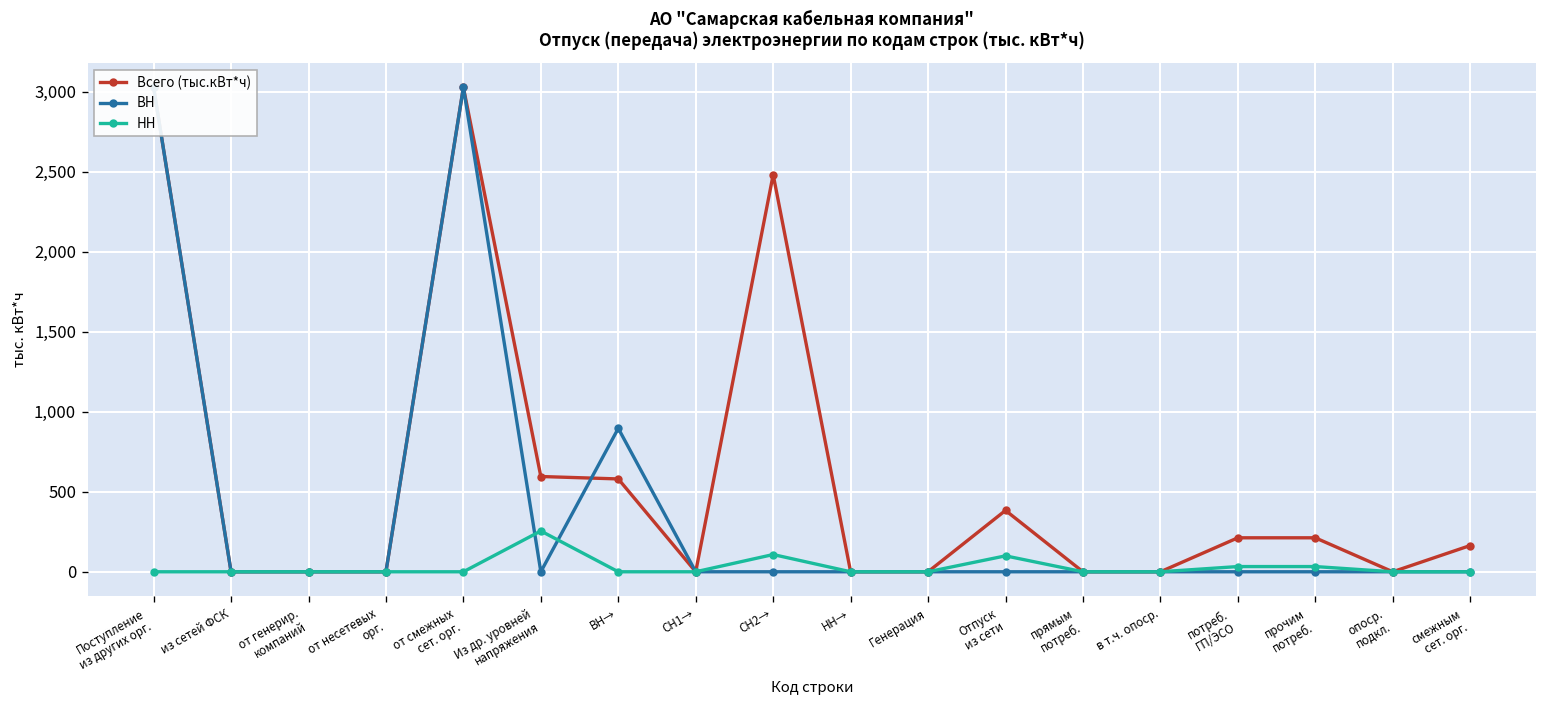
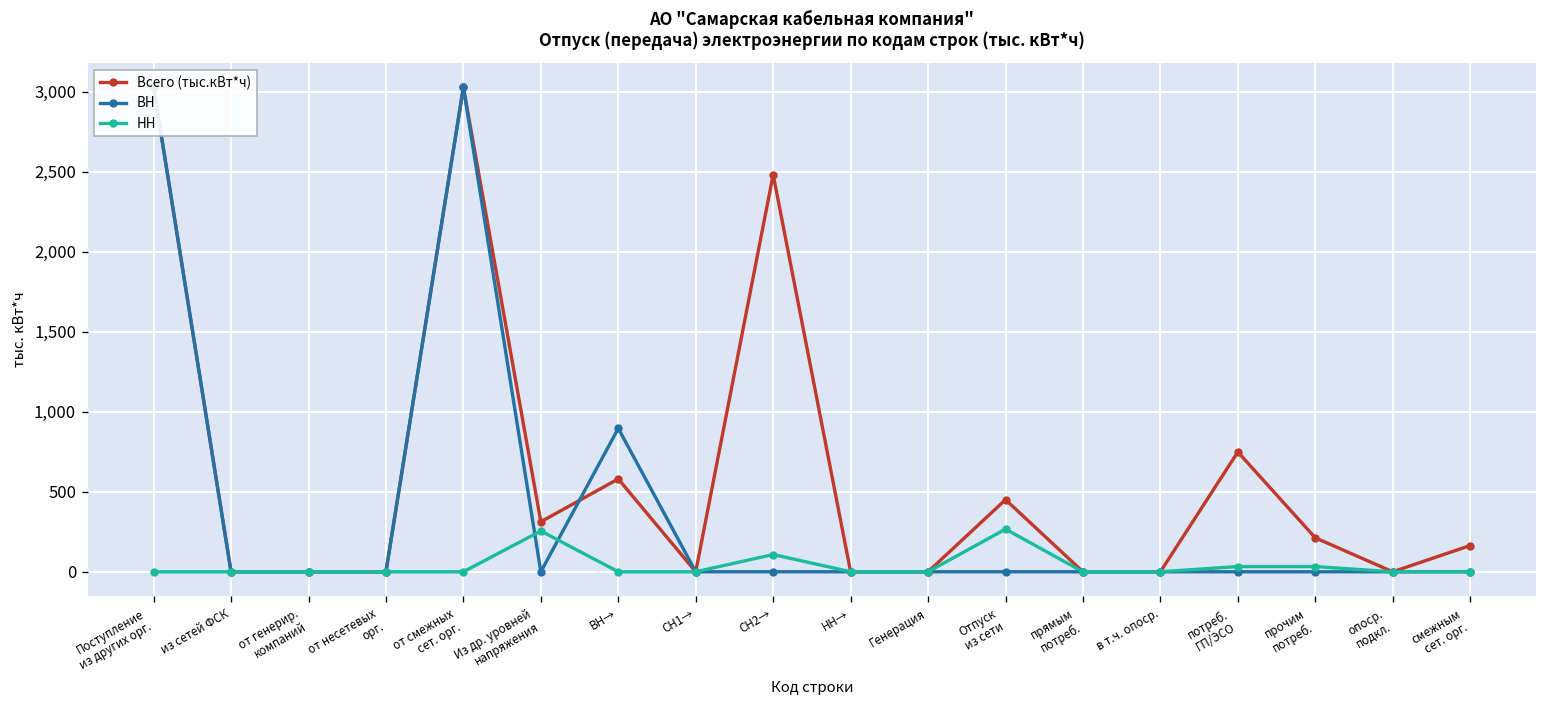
  {
    "Всего (тыс.кВт*ч)": {
-     "Из др. уровней напряжения": "600",
+     "Из др. уровней напряжения": "310",
      "ВН→": "580",
      "СН2→": "2,480",
-     "Отпуск из сети": "380",
-     "потреб. ГП/ЭСО": "210",
+     "Отпуск из сети": "450",
+     "потреб. ГП/ЭСО": "750",
      "прочим потреб.": "210",
      "смежным сет. орг.": "160"
    },
    "ВН": {
      "Из др. уровней напряжения": "0",
      "ВН→": "900",
      "СН2→": "0",
      "Отпуск из сети": "0",
      "потреб. ГП/ЭСО": "0",
      "прочим потреб.": "0"
    },
    "НН": {
      "Поступление из других орг.": "0",
      "от смежных сет. орг.": "0",
      "Из др. уровней напряжения": "250",
      "ВН→": "0",
      "СН2→": "110",
-     "Отпуск из сети": "100",
+     "Отпуск из сети": "270",
      "потреб. ГП/ЭСО": "30",
      "прочим потреб.": "30"
    }
  }
